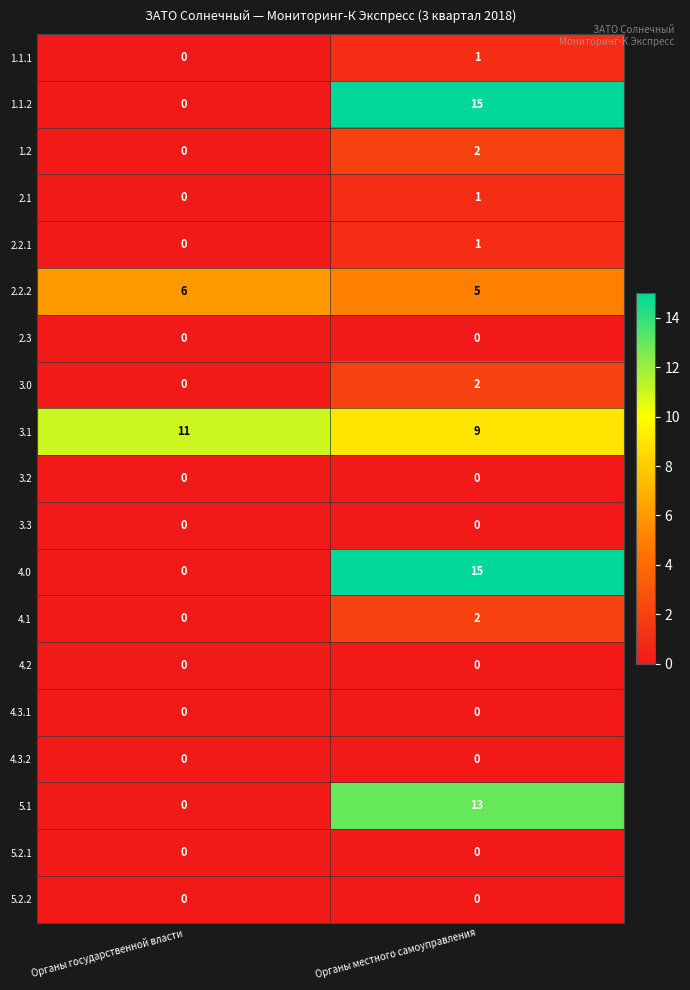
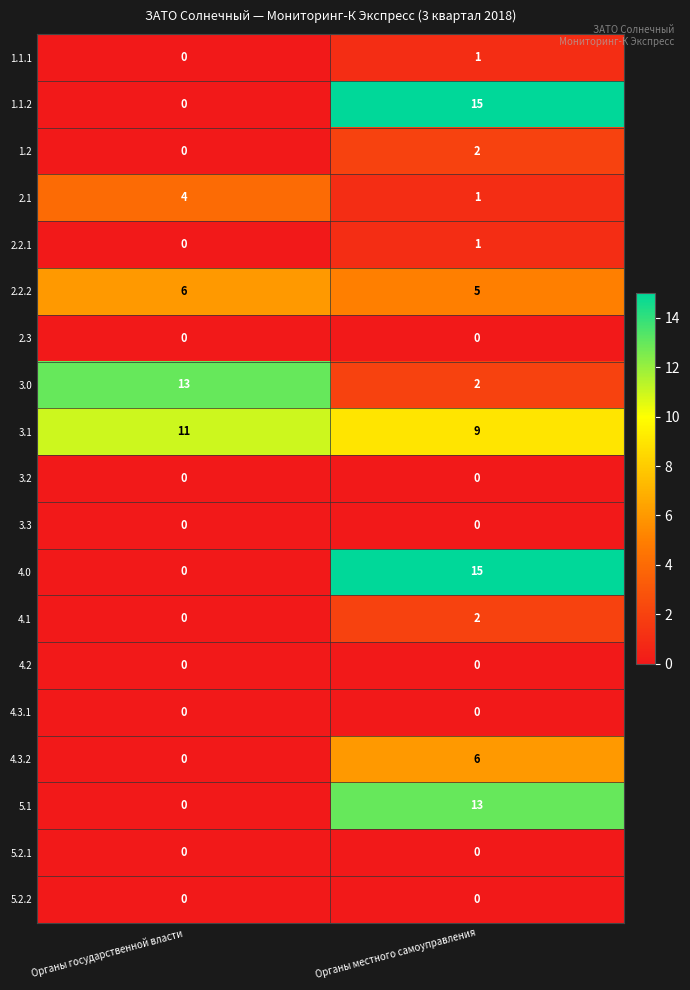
  {
    "1.1.1": {
      "Органы государственной власти": 0,
      "Органы местного самоуправления": 1
    },
    "1.1.2": {
      "Органы государственной власти": 0,
      "Органы местного самоуправления": 15
    },
    "1.2": {
      "Органы государственной власти": 0,
      "Органы местного самоуправления": 2
    },
    "2.1": {
-     "Органы государственной власти": 0,
+     "Органы государственной власти": 4,
      "Органы местного самоуправления": 1
    },
    "2.2.1": {
      "Органы государственной власти": 0,
      "Органы местного самоуправления": 1
    },
    "2.2.2": {
      "Органы государственной власти": 6,
      "Органы местного самоуправления": 5
    },
    "2.3": {
      "Органы государственной власти": 0,
      "Органы местного самоуправления": 0
    },
    "3.0": {
-     "Органы государственной власти": 0,
+     "Органы государственной власти": 13,
      "Органы местного самоуправления": 2
    },
    "3.1": {
      "Органы государственной власти": 11,
      "Органы местного самоуправления": 9
    },
    "3.2": {
      "Органы государственной власти": 0,
      "Органы местного самоуправления": 0
    },
    "3.3": {
      "Органы государственной власти": 0,
      "Органы местного самоуправления": 0
    },
    "4.0": {
      "Органы государственной власти": 0,
      "Органы местного самоуправления": 15
    },
    "4.1": {
      "Органы государственной власти": 0,
      "Органы местного самоуправления": 2
    },
    "4.2": {
      "Органы государственной власти": 0,
      "Органы местного самоуправления": 0
    },
    "4.3.1": {
      "Органы государственной власти": 0,
      "Органы местного самоуправления": 0
    },
    "4.3.2": {
      "Органы государственной власти": 0,
-     "Органы местного самоуправления": 0
+     "Органы местного самоуправления": 6
    },
    "5.1": {
      "Органы государственной власти": 0,
      "Органы местного самоуправления": 13
    },
    "5.2.1": {
      "Органы государственной власти": 0,
      "Органы местного самоуправления": 0
    },
    "5.2.2": {
      "Органы государственной власти": 0,
      "Органы местного самоуправления": 0
    }
  }
